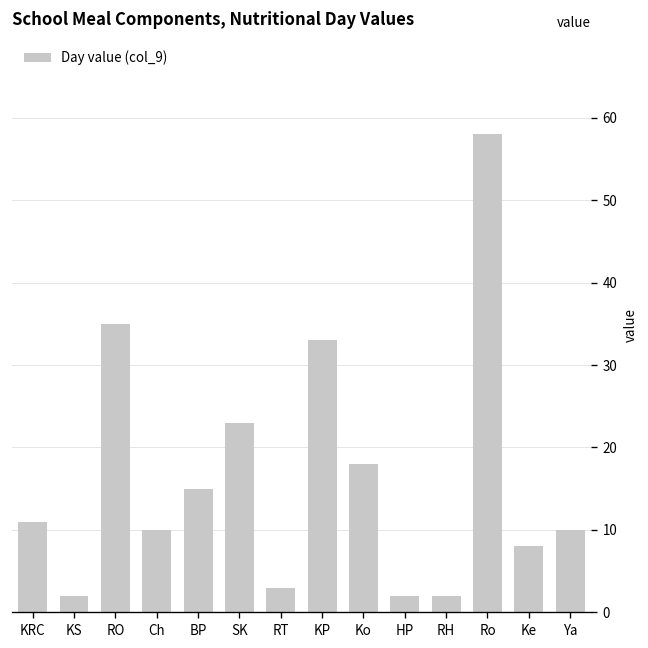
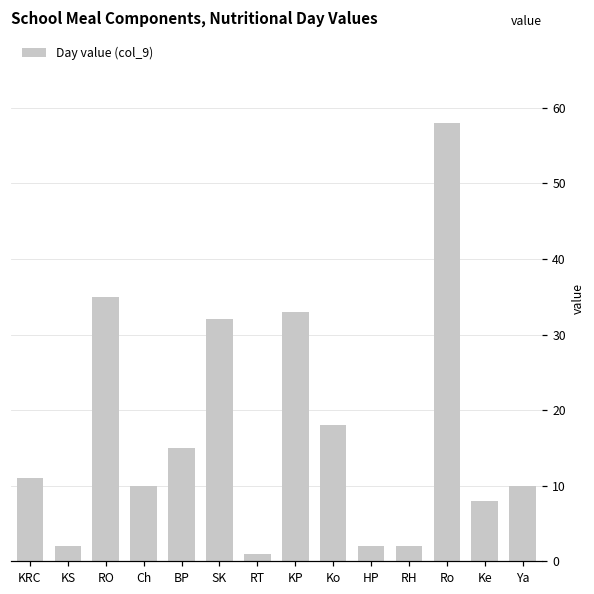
  {
    "KRC": 11,
    "KS": 2,
    "RO": 35,
    "Ch": 10,
    "BP": 15,
-   "SK": 23,
-   "RT": 3,
+   "SK": 32,
+   "RT": 1,
    "KP": 33,
    "Ko": 18,
    "HP": 2,
    "RH": 2,
    "Ro": 58,
    "Ke": 8,
    "Ya": 10
  }
